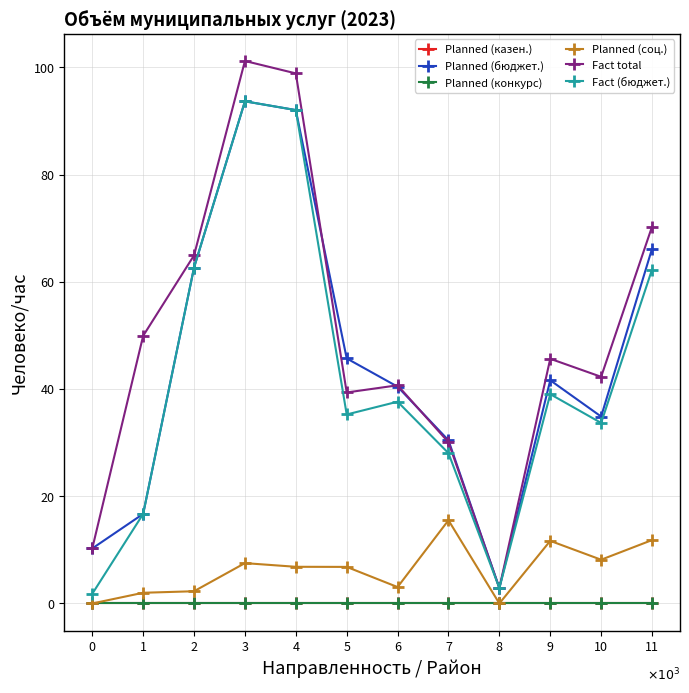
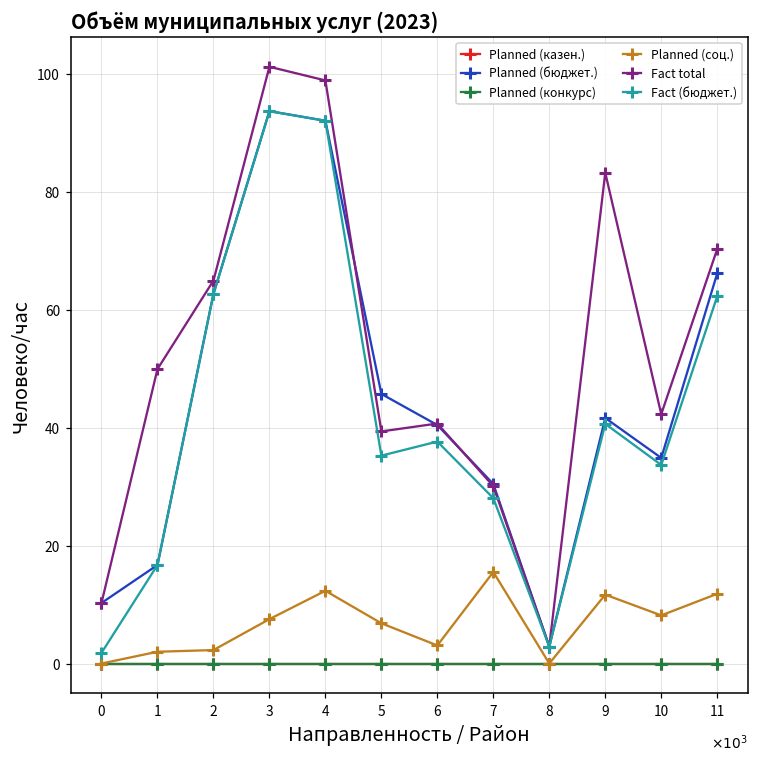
  {
    "Planned (конкурс)": {
      "1": 0,
      "2": 0,
      "3": 0,
      "4": 0,
      "5": 0,
      "6": 0,
      "7": 0,
      "9": 0,
      "10": 0,
      "11": 0
    },
    "Planned (бюджет.)": {
      "5": 46,
      "9": 42,
      "10": 35,
      "11": 66
    },
    "Planned (соц.)": {
      "1": 2,
      "2": 2,
      "3": 8,
-     "4": 7,
+     "4": 12,
      "5": 7,
      "6": 3,
      "7": 16,
      "9": 12,
      "10": 8,
      "11": 12
    },
    "Fact total": {
      "1": 50,
      "2": 65,
      "3": 101,
      "4": 99,
      "5": 39,
-     "9": 46,
+     "9": 83,
      "10": 42,
      "11": 70
    },
    "Fact (бюджет.)": {
      "0": 2,
      "5": 35,
      "6": 38,
      "7": 28,
-     "9": 39,
+     "9": 41,
      "10": 34,
      "11": 62
    }
  }
